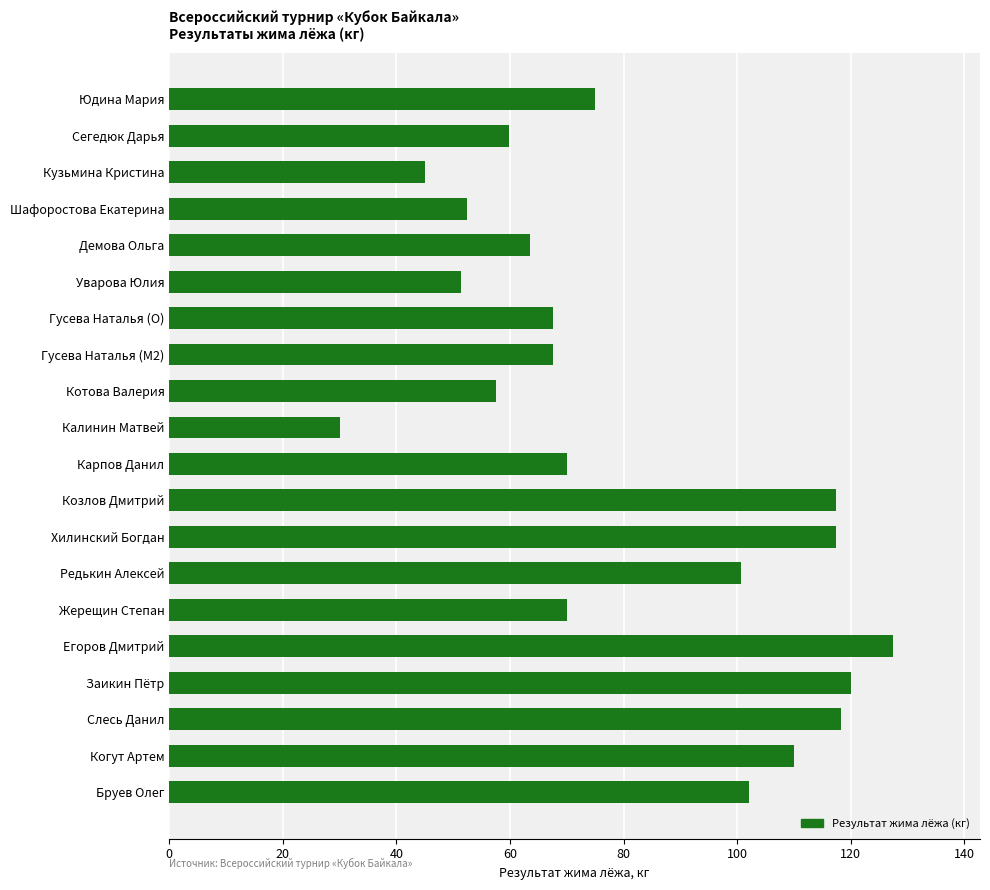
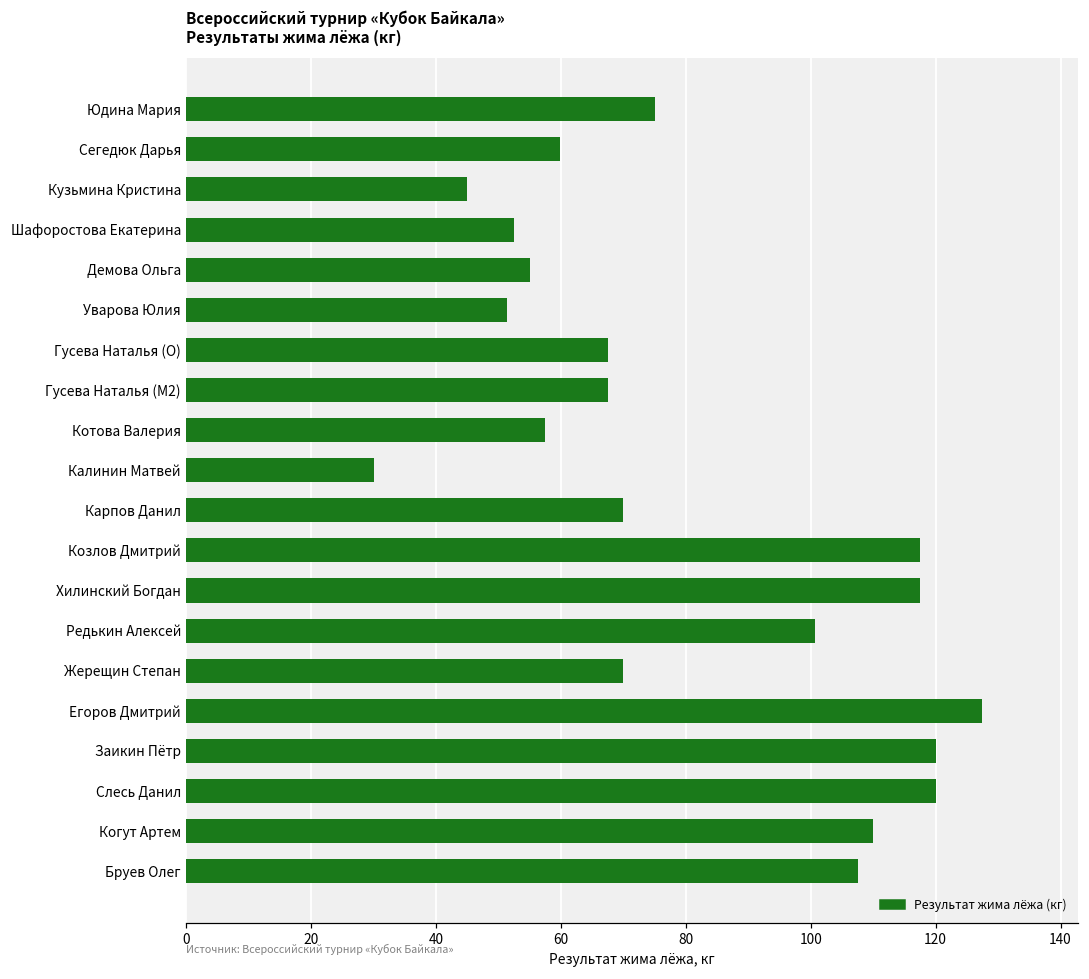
  {
    "Юдина Мария": 75,
    "Сегедюк Дарья": 60,
    "Кузьмина Кристина": 45,
    "Шафоростова Екатерина": 53,
-   "Демова Ольга": 64,
+   "Демова Ольга": 55,
    "Уварова Юлия": 51,
    "Гусева Наталья (O)": 68,
    "Гусева Наталья (M2)": 68,
    "Котова Валерия": 58,
    "Калинин Матвей": 30,
    "Карпов Данил": 70,
    "Козлов Дмитрий": 118,
    "Хилинский Богдан": 118,
    "Редькин Алексей": 101,
    "Жерещин Степан": 70,
    "Егоров Дмитрий": 128,
    "Заикин Пётр": 120,
-   "Слесь Данил": 118,
+   "Слесь Данил": 120,
    "Когут Артем": 110,
-   "Бруев Олег": 102
+   "Бруев Олег": 108
  }
